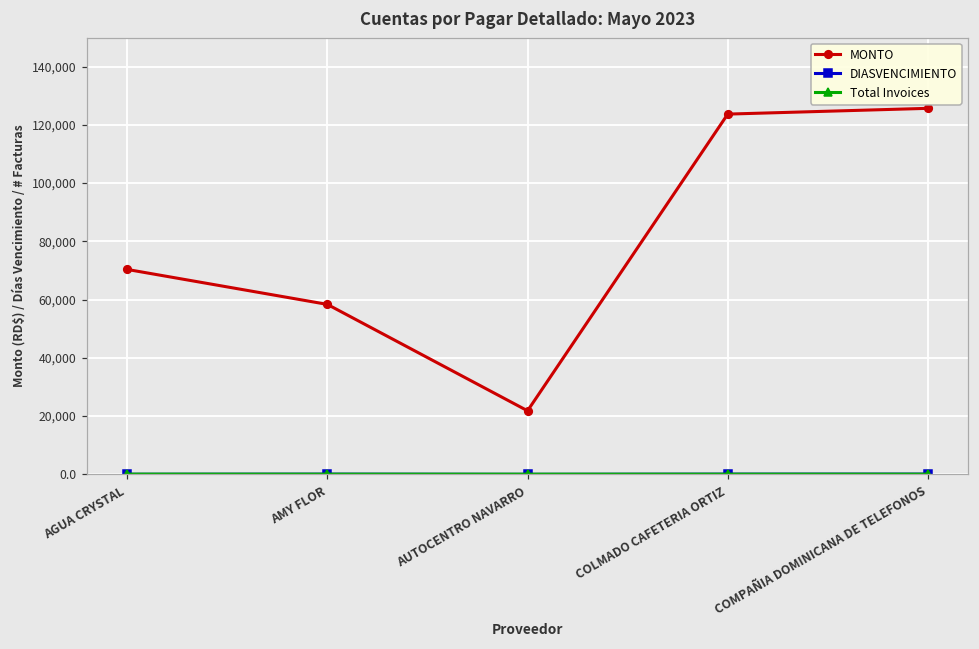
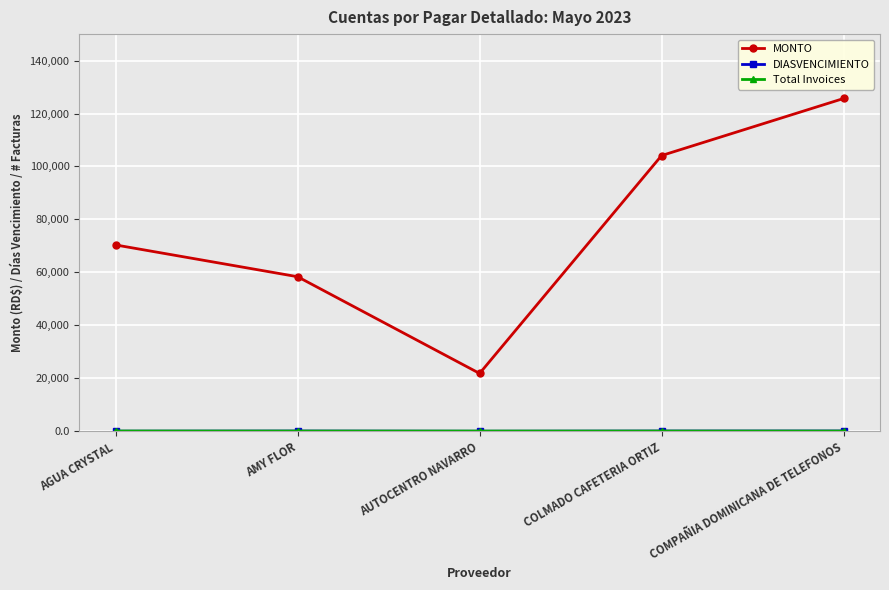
  {
    "MONTO": {
      "AGUA CRYSTAL": "70,000",
      "AMY FLOR": "58,000",
      "AUTOCENTRO NAVARRO": "22,000",
-     "COLMADO CAFETERIA ORTIZ": "124,000",
+     "COLMADO CAFETERIA ORTIZ": "104,000",
      "COMPAÑIA DOMINICANA DE TELEFONOS": "126,000"
    },
    "Total Invoices": {
      "AGUA CRYSTAL": "0",
      "AMY FLOR": "0",
      "AUTOCENTRO NAVARRO": "0",
      "COLMADO CAFETERIA ORTIZ": "0",
      "COMPAÑIA DOMINICANA DE TELEFONOS": "0"
    }
  }
